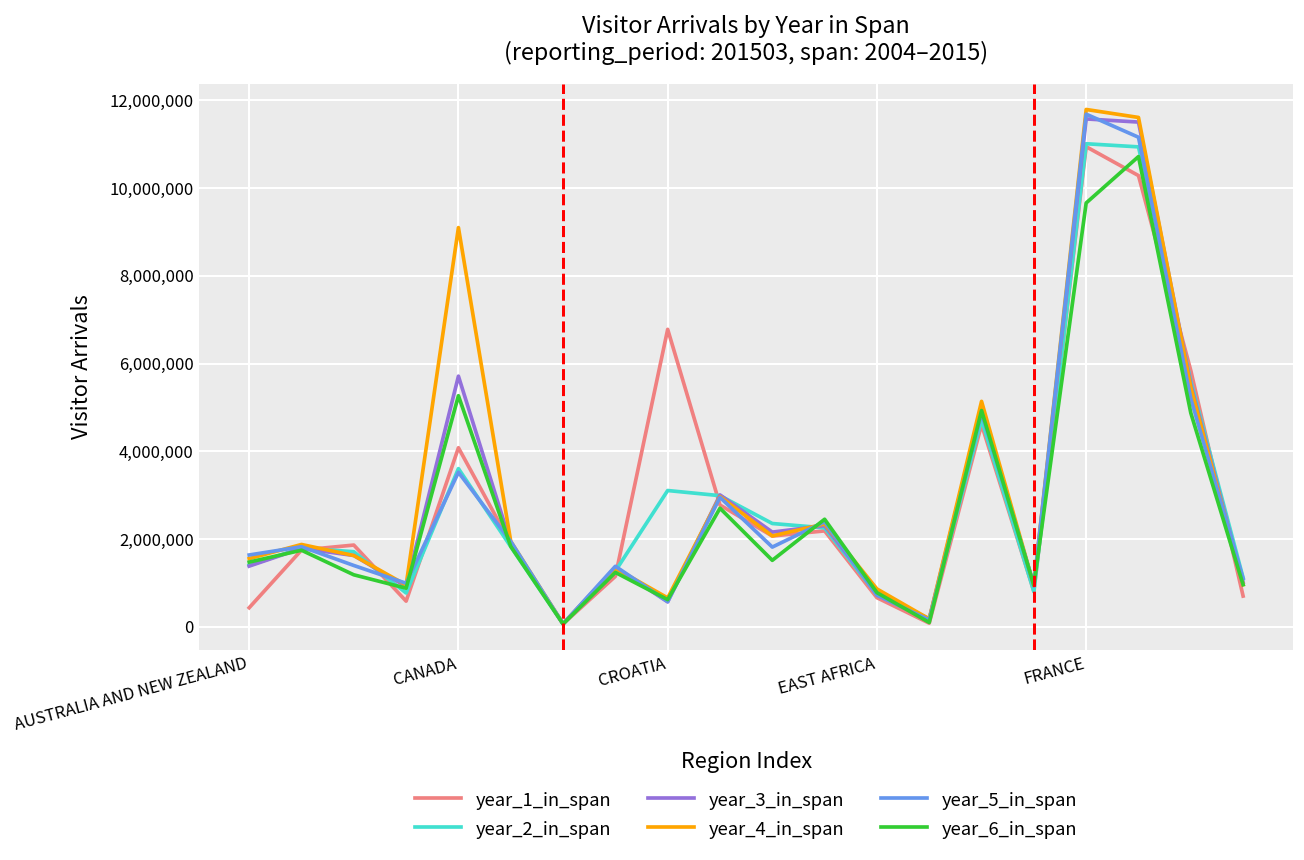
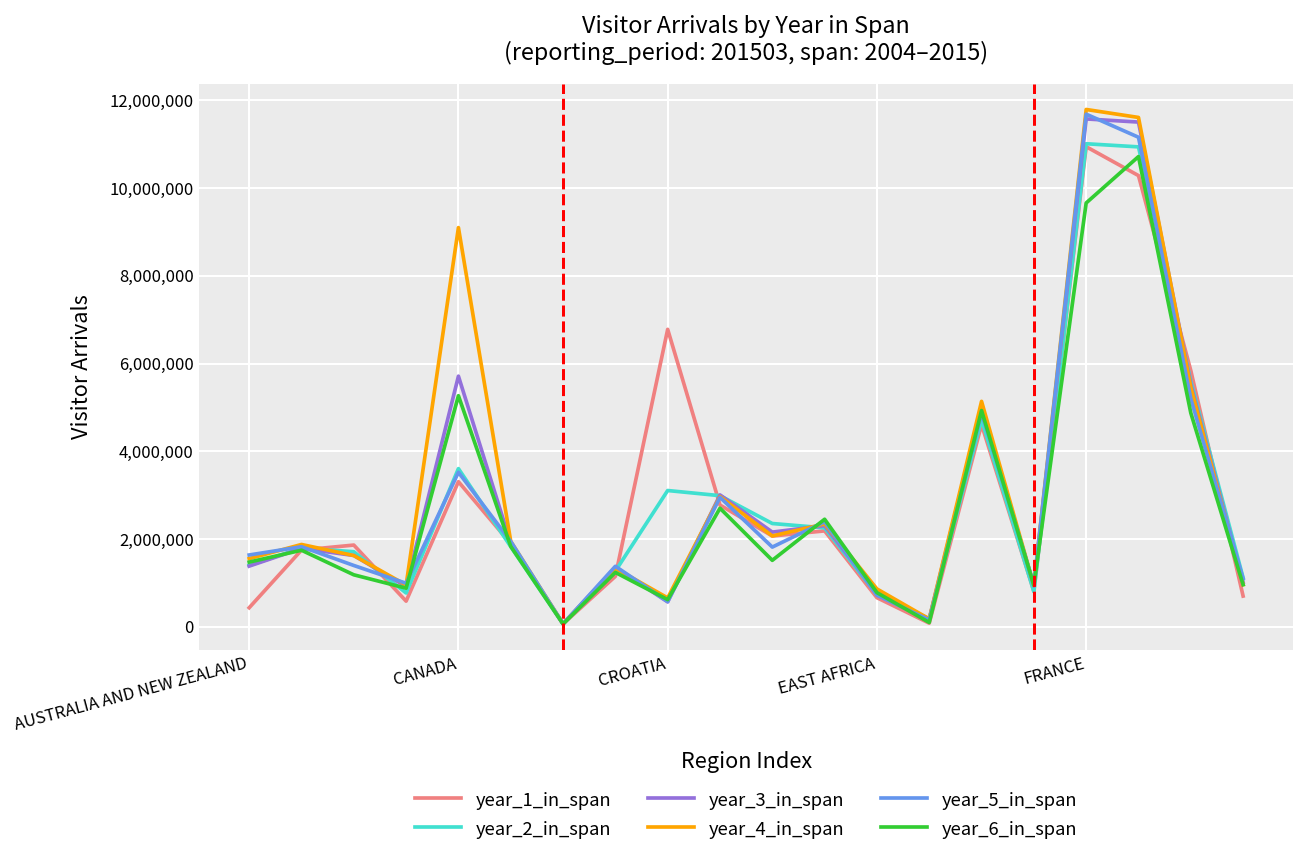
  {
    "year_1_in_span": {
      "AUSTRALIA AND NEW ZEALAND": "400,000",
-     "CANADA": "4,100,000",
+     "CANADA": "3,300,000",
      "CROATIA": "6,800,000"
    },
    "year_2_in_span": {
      "CANADA": "3,600,000",
      "CROATIA": "3,100,000"
    },
    "year_3_in_span": {
      "CANADA": "5,700,000",
      "FRANCE": "11,600,000"
    },
    "year_4_in_span": {
      "AUSTRALIA AND NEW ZEALAND": "1,600,000",
      "CANADA": "9,100,000",
      "EAST AFRICA": "900,000",
      "FRANCE": "11,800,000"
    },
    "year_5_in_span": {
      "AUSTRALIA AND NEW ZEALAND": "1,600,000",
      "CANADA": "3,500,000",
      "FRANCE": "11,700,000"
    },
    "year_6_in_span": {
      "AUSTRALIA AND NEW ZEALAND": "1,500,000",
      "CANADA": "5,300,000",
      "FRANCE": "9,700,000"
    }
  }
